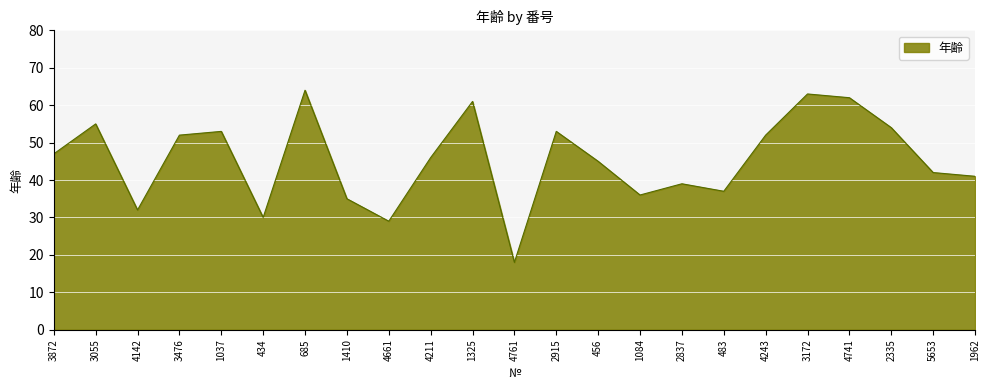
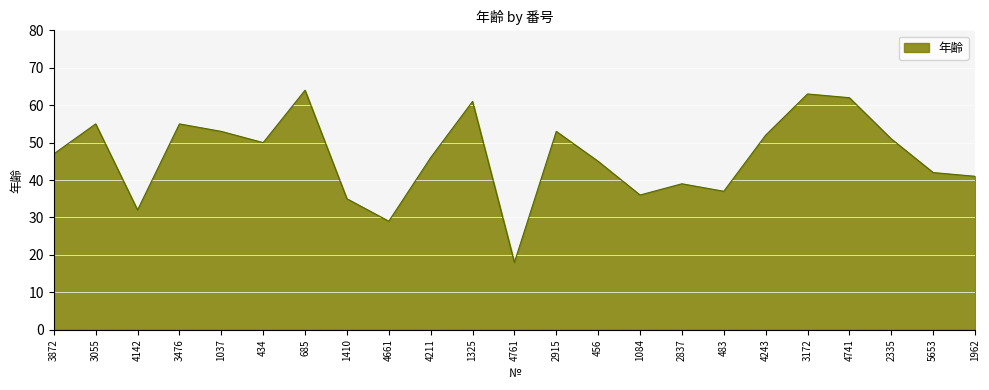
  {
    "3872": 47,
    "3055": 55,
    "4142": 32,
-   "3476": 52,
+   "3476": 55,
    "1037": 53,
-   "434": 30,
+   "434": 50,
    "685": 64,
    "1410": 35,
    "4661": 29,
    "4211": 46,
    "1325": 61,
    "4761": 18,
    "2915": 53,
    "456": 45,
    "1084": 36,
    "2837": 39,
    "483": 37,
    "4243": 52,
    "3172": 63,
    "4741": 62,
-   "2335": 54,
+   "2335": 51,
    "5653": 42,
    "1962": 41
  }
